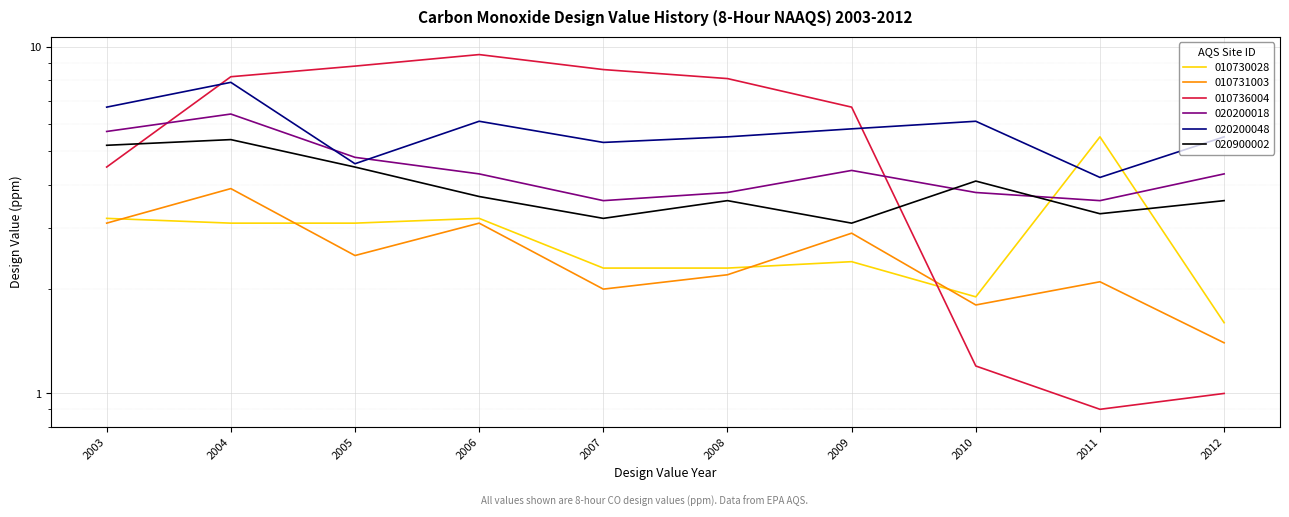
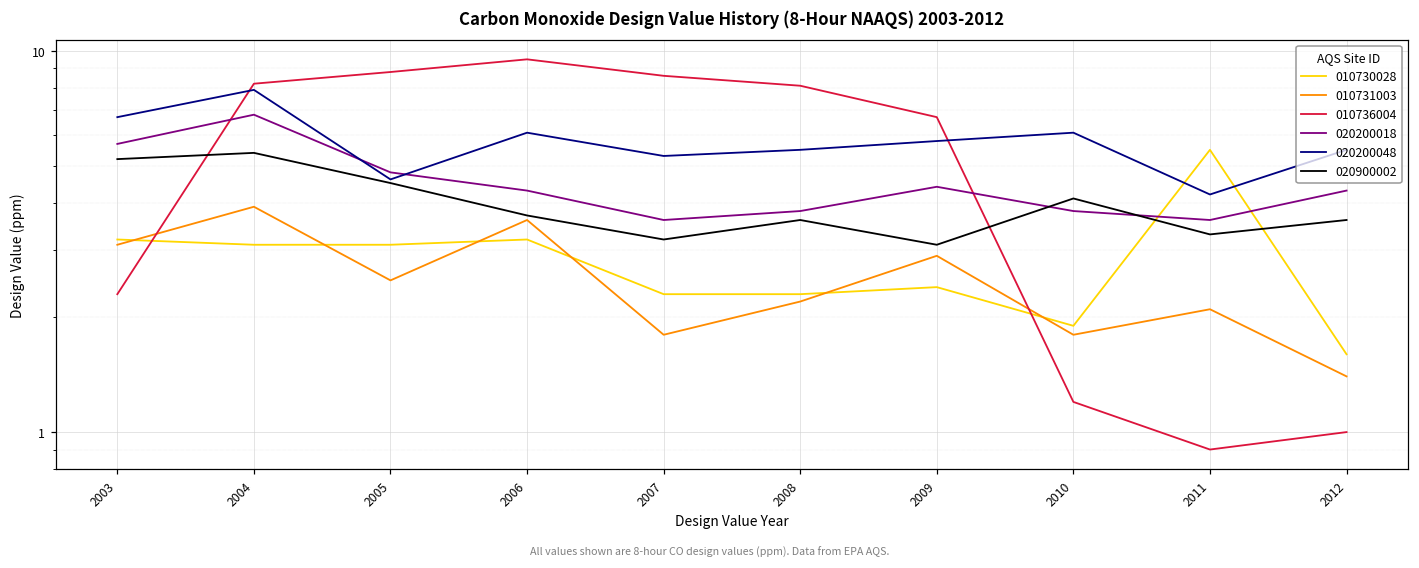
  {
    "010730028": {
      "2003": 3.2,
      "2004": 3.1,
      "2005": 3.1,
      "2006": 3.2,
      "2007": 2.3,
      "2008": 2.3,
      "2009": 2.4,
      "2010": 1.9,
      "2011": 5.5,
      "2012": 1.6
    },
    "010731003": {
      "2003": 3.1,
      "2004": 3.9,
      "2005": 2.5,
-     "2006": 3.1,
-     "2007": 2.0,
+     "2006": 3.6,
+     "2007": 1.8,
      "2008": 2.2,
      "2009": 2.9,
      "2010": 1.8,
      "2011": 2.1,
      "2012": 1.4
    },
    "010736004": {
-     "2003": 4.5,
+     "2003": 2.3,
      "2004": 8.2,
      "2005": 8.8,
      "2006": 9.5,
      "2007": 8.6,
      "2008": 8.1,
      "2009": 6.7,
      "2010": 1.2,
      "2011": 0.9,
      "2012": 1.0
    },
    "020200018": {
      "2003": 5.7,
-     "2004": 6.4,
+     "2004": 6.8,
      "2005": 4.8,
      "2006": 4.3,
      "2007": 3.6,
      "2008": 3.8,
      "2009": 4.4,
      "2010": 3.8,
      "2011": 3.6,
      "2012": 4.3
    },
    "020200048": {
      "2003": 6.7,
      "2004": 7.9,
      "2005": 4.6,
      "2006": 6.1,
      "2007": 5.3,
      "2008": 5.5,
      "2009": 5.8,
      "2010": 6.1,
      "2011": 4.2
    },
    "020900002": {
      "2003": 5.2,
      "2004": 5.4,
      "2005": 4.5,
      "2006": 3.7,
      "2007": 3.2,
      "2008": 3.6,
      "2009": 3.1,
      "2010": 4.1,
      "2011": 3.3,
      "2012": 3.6
    }
  }
